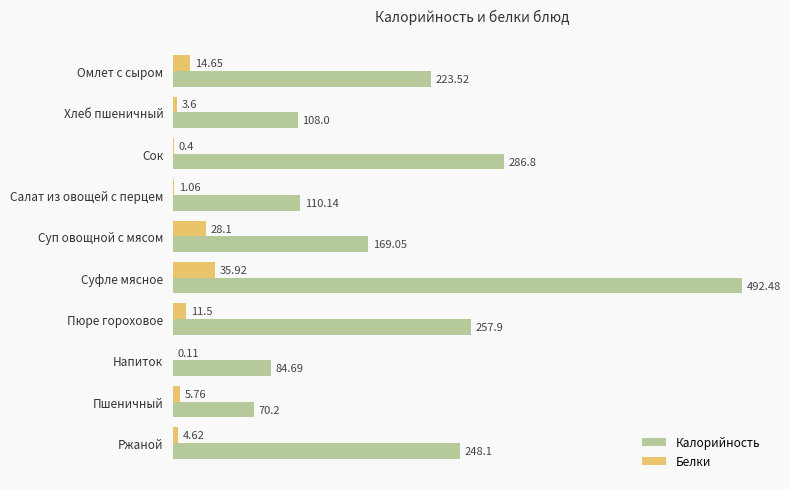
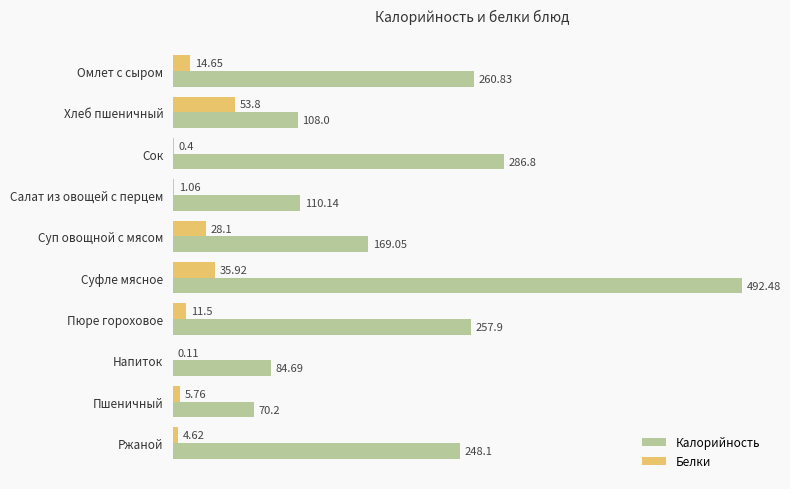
  {
    "Калорийность": {
-     "Омлет с сыром": 223.52,
+     "Омлет с сыром": 260.83,
      "Хлеб пшеничный": 108.0,
      "Сок": 286.8,
      "Салат из овощей с перцем": 110.14,
      "Суп овощной с мясом": 169.05,
      "Суфле мясное": 492.48,
      "Пюре гороховое": 257.9,
      "Напиток": 84.69,
      "Пшеничный": 70.2,
      "Ржаной": 248.1
    },
    "Белки": {
      "Омлет с сыром": 14.65,
-     "Хлеб пшеничный": 3.6,
+     "Хлеб пшеничный": 53.8,
      "Сок": 0.4,
      "Салат из овощей с перцем": 1.06,
      "Суп овощной с мясом": 28.1,
      "Суфле мясное": 35.92,
      "Пюре гороховое": 11.5,
      "Напиток": 0.11,
      "Пшеничный": 5.76,
      "Ржаной": 4.62
    }
  }
